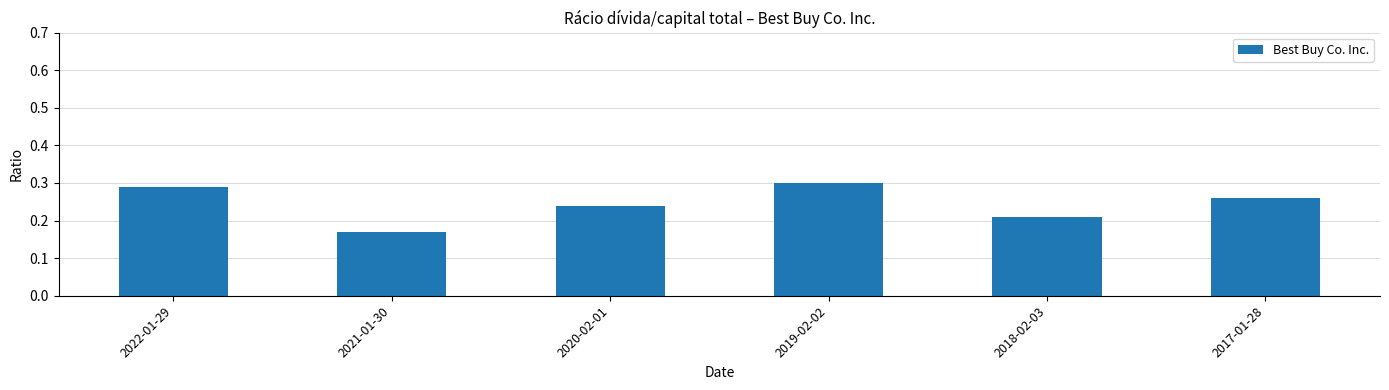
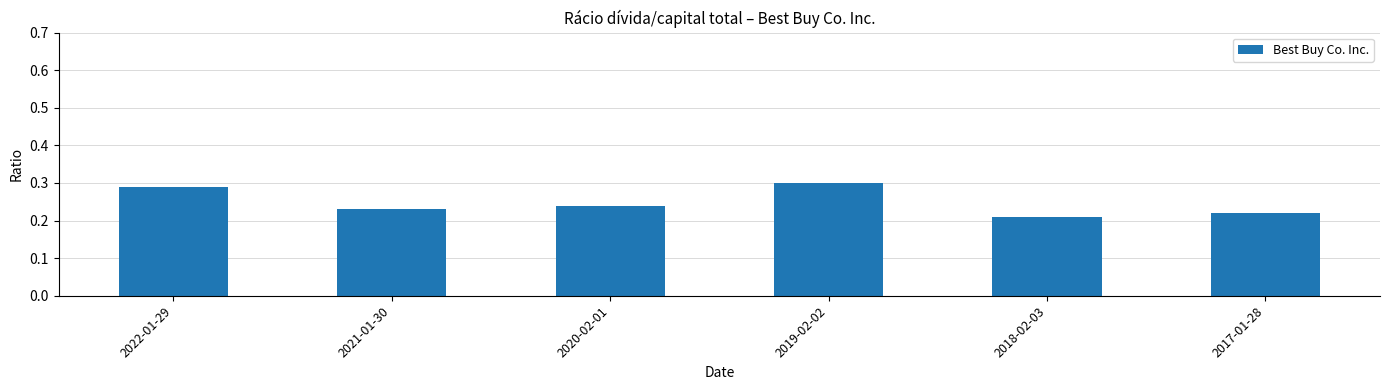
  {
    "2022-01-29": 0.29,
-   "2021-01-30": 0.17,
+   "2021-01-30": 0.23,
    "2020-02-01": 0.24,
    "2019-02-02": 0.30,
    "2018-02-03": 0.21,
-   "2017-01-28": 0.26
+   "2017-01-28": 0.22
  }
